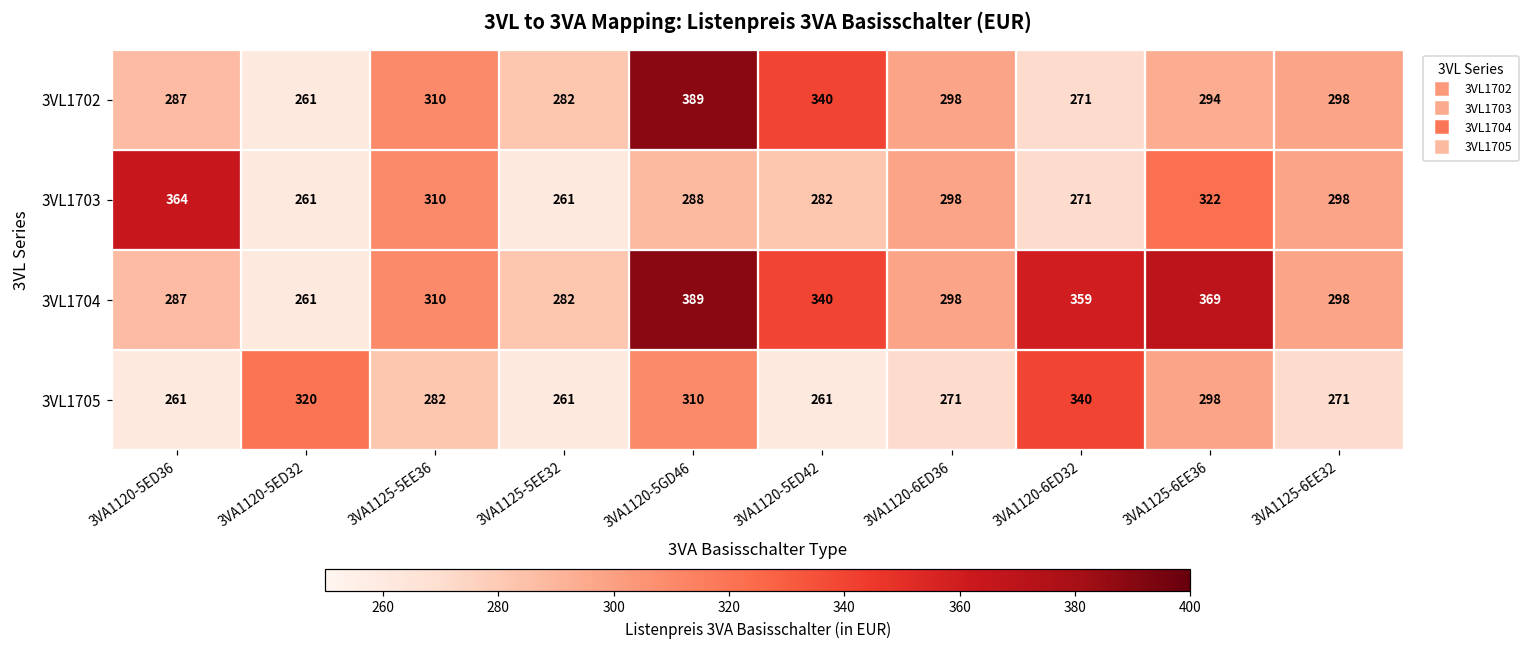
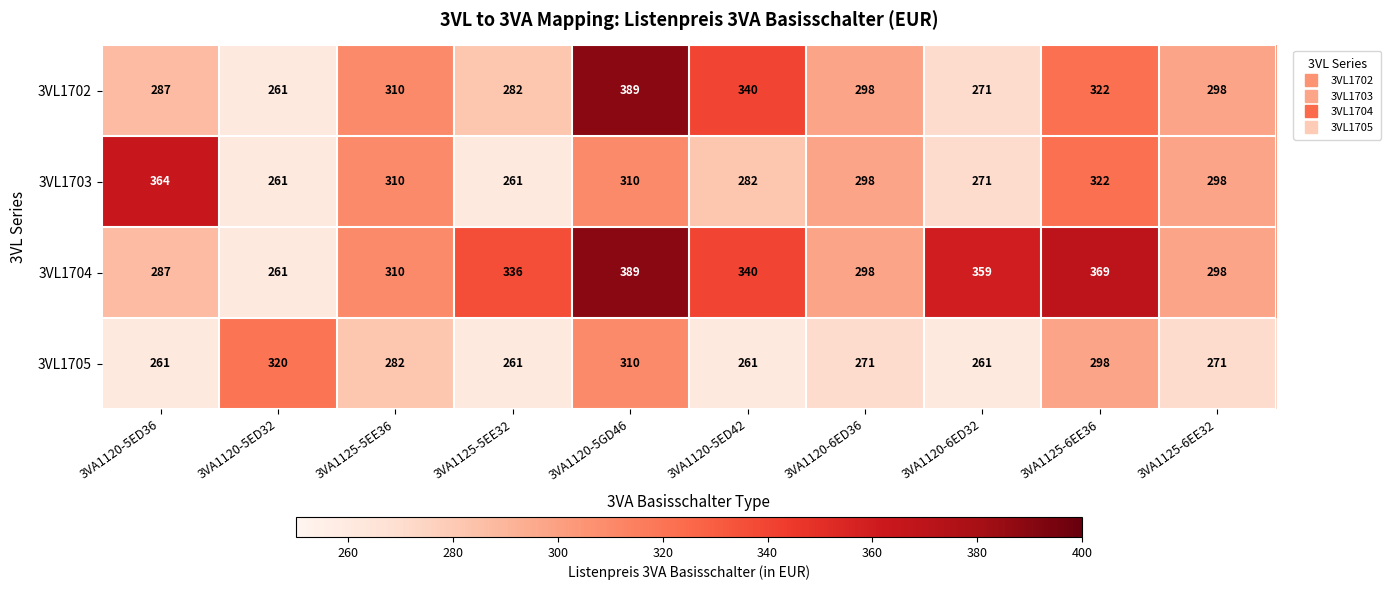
  {
    "3VL1702": {
      "3VA1120-5ED36": 287,
      "3VA1120-5ED32": 261,
      "3VA1125-5EE36": 310,
      "3VA1125-5EE32": 282,
      "3VA1120-5GD46": 389,
      "3VA1120-5ED42": 340,
      "3VA1120-6ED36": 298,
      "3VA1120-6ED32": 271,
-     "3VA1125-6EE36": 294,
+     "3VA1125-6EE36": 322,
      "3VA1125-6EE32": 298
    },
    "3VL1703": {
      "3VA1120-5ED36": 364,
      "3VA1120-5ED32": 261,
      "3VA1125-5EE36": 310,
      "3VA1125-5EE32": 261,
-     "3VA1120-5GD46": 288,
+     "3VA1120-5GD46": 310,
      "3VA1120-5ED42": 282,
      "3VA1120-6ED36": 298,
      "3VA1120-6ED32": 271,
      "3VA1125-6EE36": 322,
      "3VA1125-6EE32": 298
    },
    "3VL1704": {
      "3VA1120-5ED36": 287,
      "3VA1120-5ED32": 261,
      "3VA1125-5EE36": 310,
-     "3VA1125-5EE32": 282,
+     "3VA1125-5EE32": 336,
      "3VA1120-5GD46": 389,
      "3VA1120-5ED42": 340,
      "3VA1120-6ED36": 298,
      "3VA1120-6ED32": 359,
      "3VA1125-6EE36": 369,
      "3VA1125-6EE32": 298
    },
    "3VL1705": {
      "3VA1120-5ED36": 261,
      "3VA1120-5ED32": 320,
      "3VA1125-5EE36": 282,
      "3VA1125-5EE32": 261,
      "3VA1120-5GD46": 310,
      "3VA1120-5ED42": 261,
      "3VA1120-6ED36": 271,
-     "3VA1120-6ED32": 340,
+     "3VA1120-6ED32": 261,
      "3VA1125-6EE36": 298,
      "3VA1125-6EE32": 271
    }
  }
